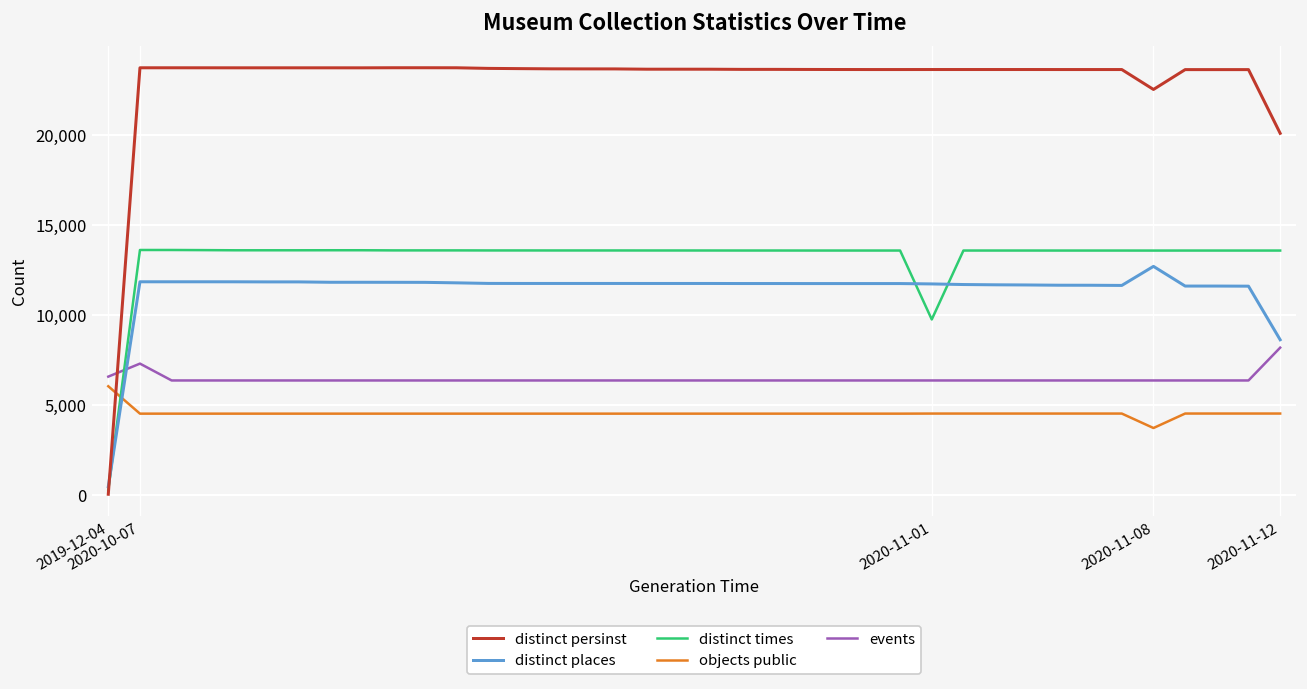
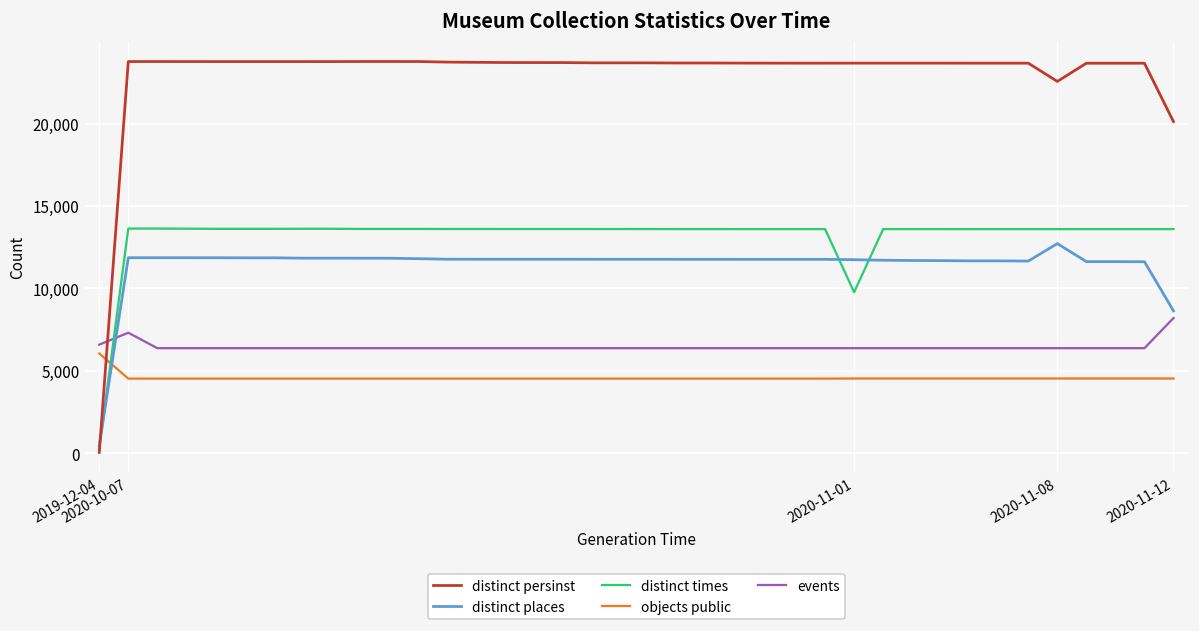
  {
    "distinct persinst": {
      "2019-12-04": "0",
      "2020-10-07": "23,800",
      "2020-11-01": "23,700",
      "2020-11-08": "22,600",
      "2020-11-12": "20,100"
    },
    "distinct places": {
      "2019-12-04": "500",
      "2020-10-07": "11,900",
      "2020-11-01": "11,700",
      "2020-11-08": "12,700",
      "2020-11-12": "8,600"
    },
    "distinct times": {
      "2019-12-04": "300",
      "2020-10-07": "13,600",
      "2020-11-01": "9,800",
      "2020-11-08": "13,600",
      "2020-11-12": "13,600"
    },
    "objects public": {
      "2019-12-04": "6,100",
      "2020-10-07": "4,500",
      "2020-11-01": "4,500",
-     "2020-11-08": "3,700",
+     "2020-11-08": "4,500",
      "2020-11-12": "4,500"
    },
    "events": {
      "2019-12-04": "6,600",
      "2020-10-07": "7,300",
      "2020-11-01": "6,400",
      "2020-11-08": "6,400",
      "2020-11-12": "8,200"
    }
  }
